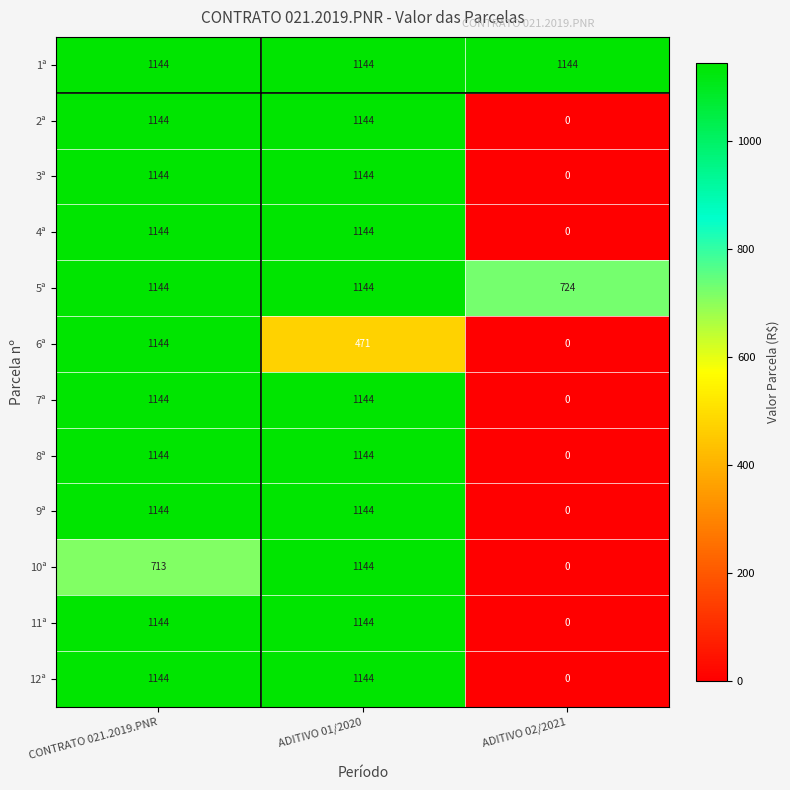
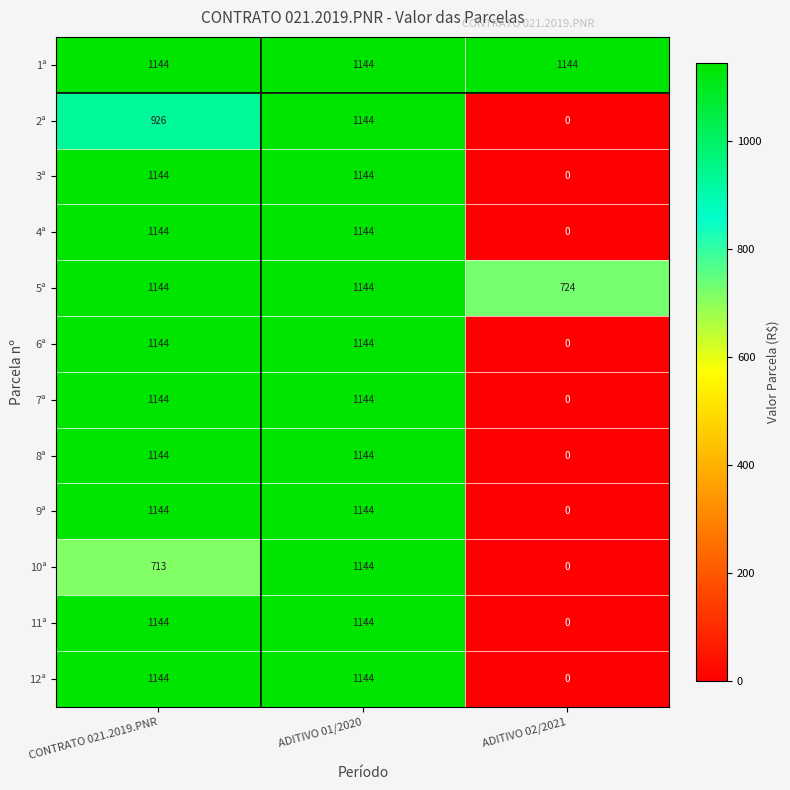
  {
    "1ª": {
      "CONTRATO 021.2019.PNR": 1144,
      "ADITIVO 01/2020": 1144,
      "ADITIVO 02/2021": 1144
    },
    "2ª": {
-     "CONTRATO 021.2019.PNR": 1144,
+     "CONTRATO 021.2019.PNR": 926,
      "ADITIVO 01/2020": 1144,
      "ADITIVO 02/2021": 0
    },
    "3ª": {
      "CONTRATO 021.2019.PNR": 1144,
      "ADITIVO 01/2020": 1144,
      "ADITIVO 02/2021": 0
    },
    "4ª": {
      "CONTRATO 021.2019.PNR": 1144,
      "ADITIVO 01/2020": 1144,
      "ADITIVO 02/2021": 0
    },
    "5ª": {
      "CONTRATO 021.2019.PNR": 1144,
      "ADITIVO 01/2020": 1144,
      "ADITIVO 02/2021": 724
    },
    "6ª": {
      "CONTRATO 021.2019.PNR": 1144,
-     "ADITIVO 01/2020": 471,
+     "ADITIVO 01/2020": 1144,
      "ADITIVO 02/2021": 0
    },
    "7ª": {
      "CONTRATO 021.2019.PNR": 1144,
      "ADITIVO 01/2020": 1144,
      "ADITIVO 02/2021": 0
    },
    "8ª": {
      "CONTRATO 021.2019.PNR": 1144,
      "ADITIVO 01/2020": 1144,
      "ADITIVO 02/2021": 0
    },
    "9ª": {
      "CONTRATO 021.2019.PNR": 1144,
      "ADITIVO 01/2020": 1144,
      "ADITIVO 02/2021": 0
    },
    "10ª": {
      "CONTRATO 021.2019.PNR": 713,
      "ADITIVO 01/2020": 1144,
      "ADITIVO 02/2021": 0
    },
    "11ª": {
      "CONTRATO 021.2019.PNR": 1144,
      "ADITIVO 01/2020": 1144,
      "ADITIVO 02/2021": 0
    },
    "12ª": {
      "CONTRATO 021.2019.PNR": 1144,
      "ADITIVO 01/2020": 1144,
      "ADITIVO 02/2021": 0
    }
  }
